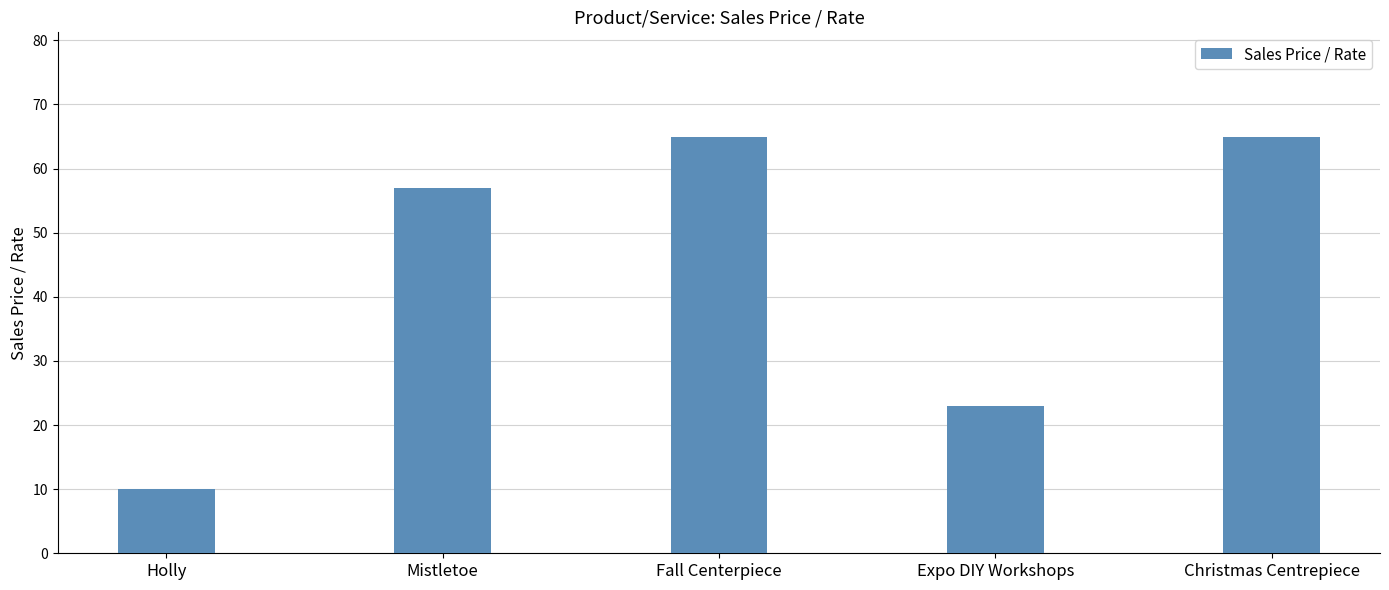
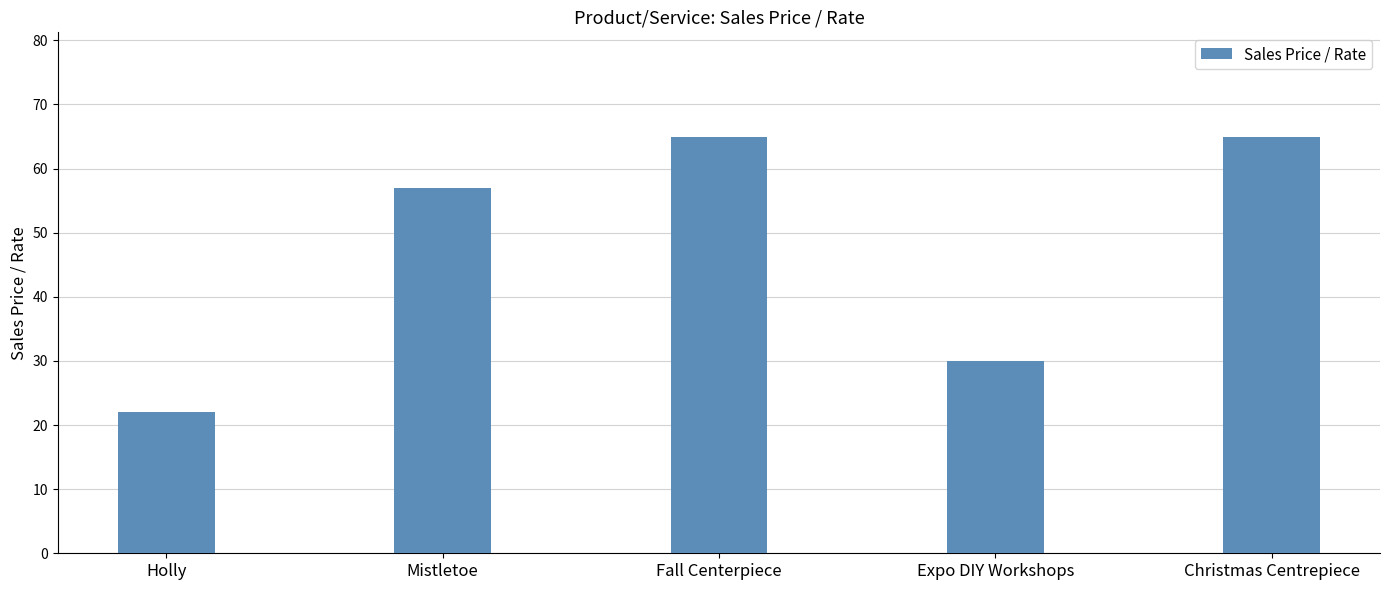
  {
-   "Holly": 10,
+   "Holly": 22,
    "Mistletoe": 57,
    "Fall Centerpiece": 65,
-   "Expo DIY Workshops": 23,
+   "Expo DIY Workshops": 30,
    "Christmas Centrepiece": 65
  }
